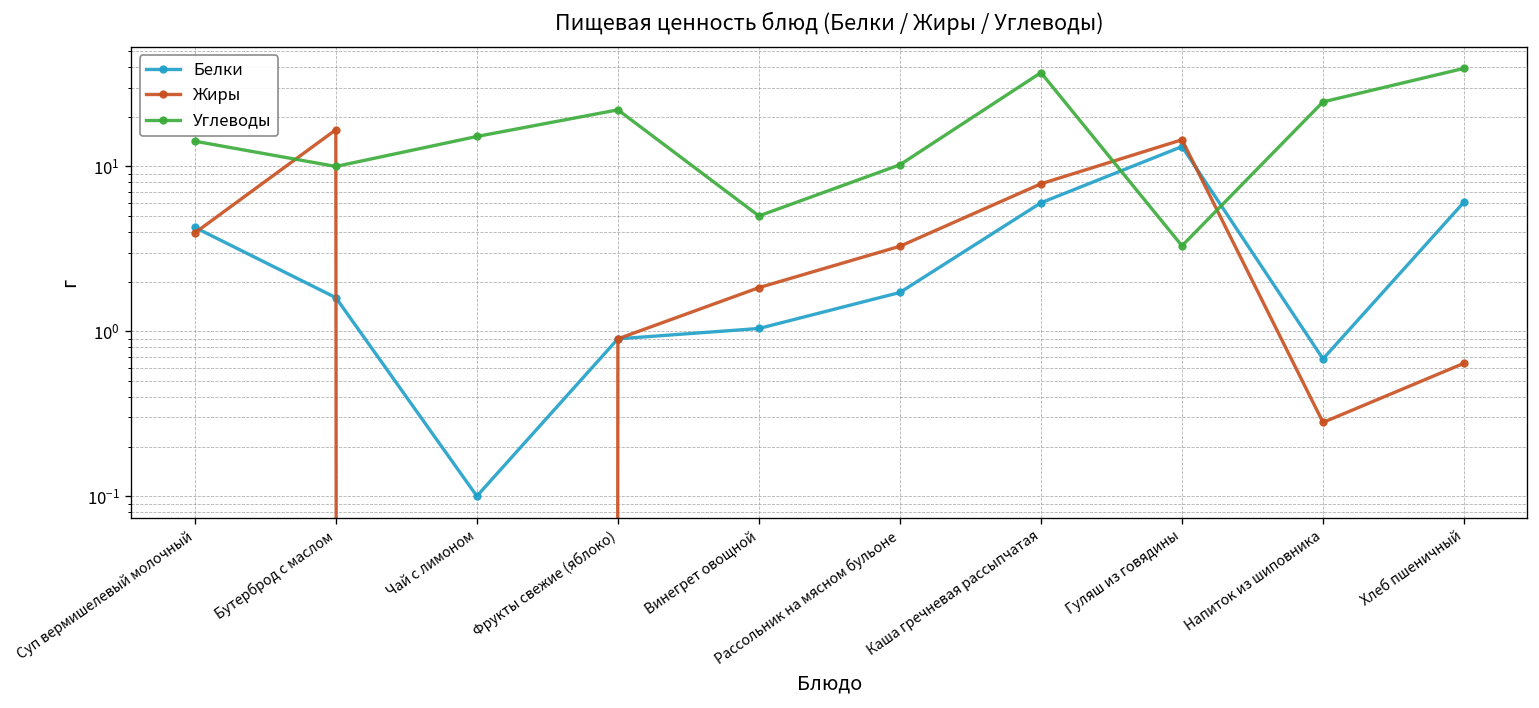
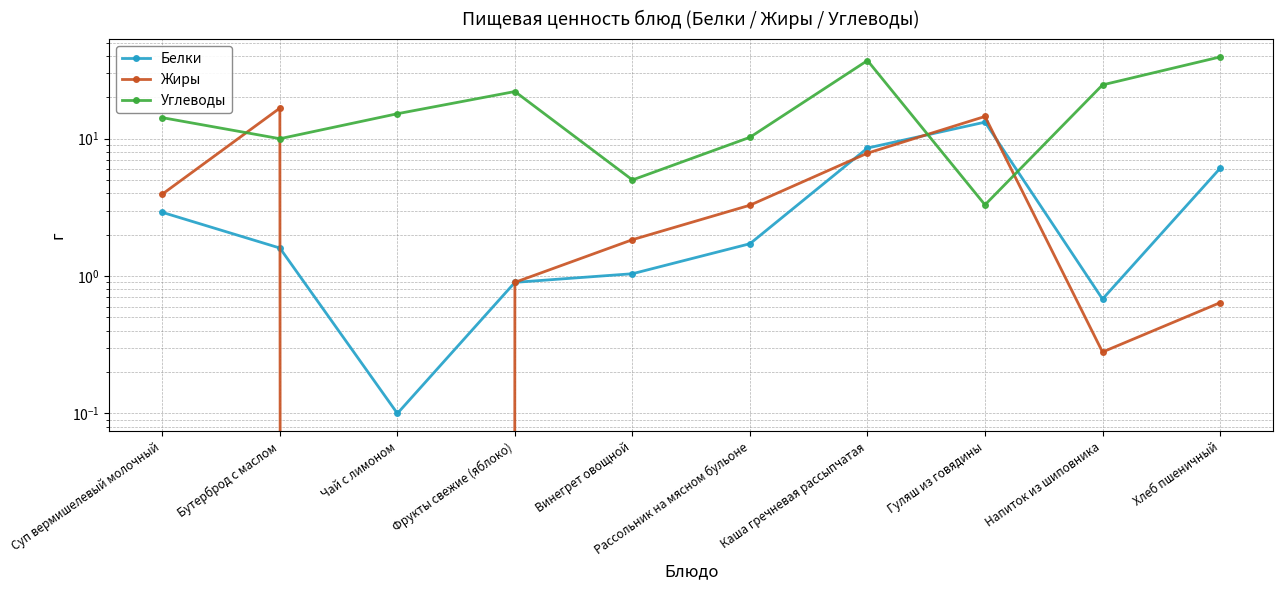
  {
    "Белки": {
-     "Суп вермишелевый молочный": 4.3,
+     "Суп вермишелевый молочный": 2.9,
      "Бутерброд с маслом": 1.6,
      "Чай с лимоном": 0.1,
      "Винегрет овощной": 1.0,
      "Рассольник на мясном бульоне": 1.7,
-     "Каша гречневая рассыпчатая": 6,
+     "Каша гречневая рассыпчатая": 9,
      "Гуляш из говядины": 13,
      "Напиток из шиповника": 0.7,
      "Хлеб пшеничный": 6
    },
    "Жиры": {
      "Суп вермишелевый молочный": 4.0,
      "Бутерброд с маслом": 17,
      "Винегрет овощной": 1.8,
      "Рассольник на мясном бульоне": 3.3,
      "Каша гречневая рассыпчатая": 8,
      "Гуляш из говядины": 15,
      "Напиток из шиповника": 0.28,
      "Хлеб пшеничный": 0.6
    },
    "Углеводы": {
      "Суп вермишелевый молочный": 14,
      "Бутерброд с маслом": 10,
      "Чай с лимоном": 15,
      "Фрукты свежие (яблоко)": 22,
      "Винегрет овощной": 5.0,
      "Рассольник на мясном бульоне": 10,
      "Каша гречневая рассыпчатая": 37,
      "Гуляш из говядины": 3.3,
      "Напиток из шиповника": 25,
      "Хлеб пшеничный": 39
    }
  }
